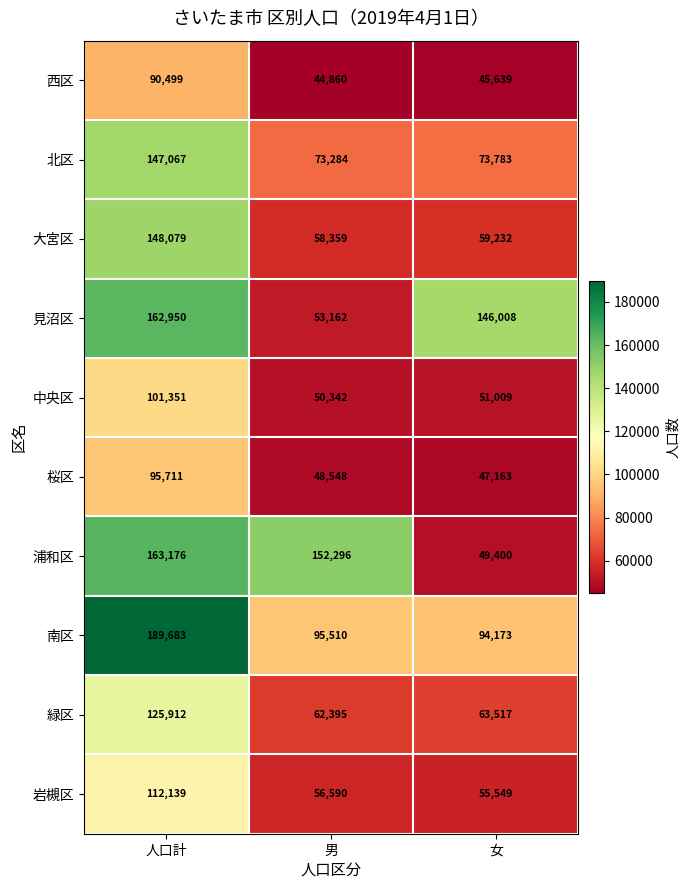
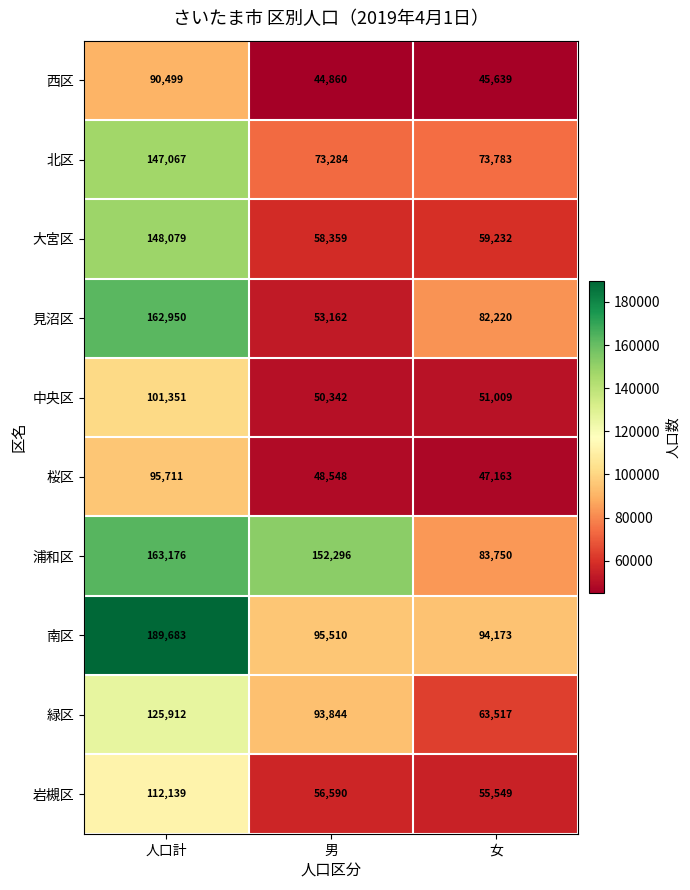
  {
    "西区": {
      "人口計": "90,499",
      "男": "44,860",
      "女": "45,639"
    },
    "北区": {
      "人口計": "147,067",
      "男": "73,284",
      "女": "73,783"
    },
    "大宮区": {
      "人口計": "148,079",
      "男": "58,359",
      "女": "59,232"
    },
    "見沼区": {
      "人口計": "162,950",
      "男": "53,162",
-     "女": "146,008"
+     "女": "82,220"
    },
    "中央区": {
      "人口計": "101,351",
      "男": "50,342",
      "女": "51,009"
    },
    "桜区": {
      "人口計": "95,711",
      "男": "48,548",
      "女": "47,163"
    },
    "浦和区": {
      "人口計": "163,176",
      "男": "152,296",
-     "女": "49,400"
+     "女": "83,750"
    },
    "南区": {
      "人口計": "189,683",
      "男": "95,510",
      "女": "94,173"
    },
    "緑区": {
      "人口計": "125,912",
-     "男": "62,395",
+     "男": "93,844",
      "女": "63,517"
    },
    "岩槻区": {
      "人口計": "112,139",
      "男": "56,590",
      "女": "55,549"
    }
  }
